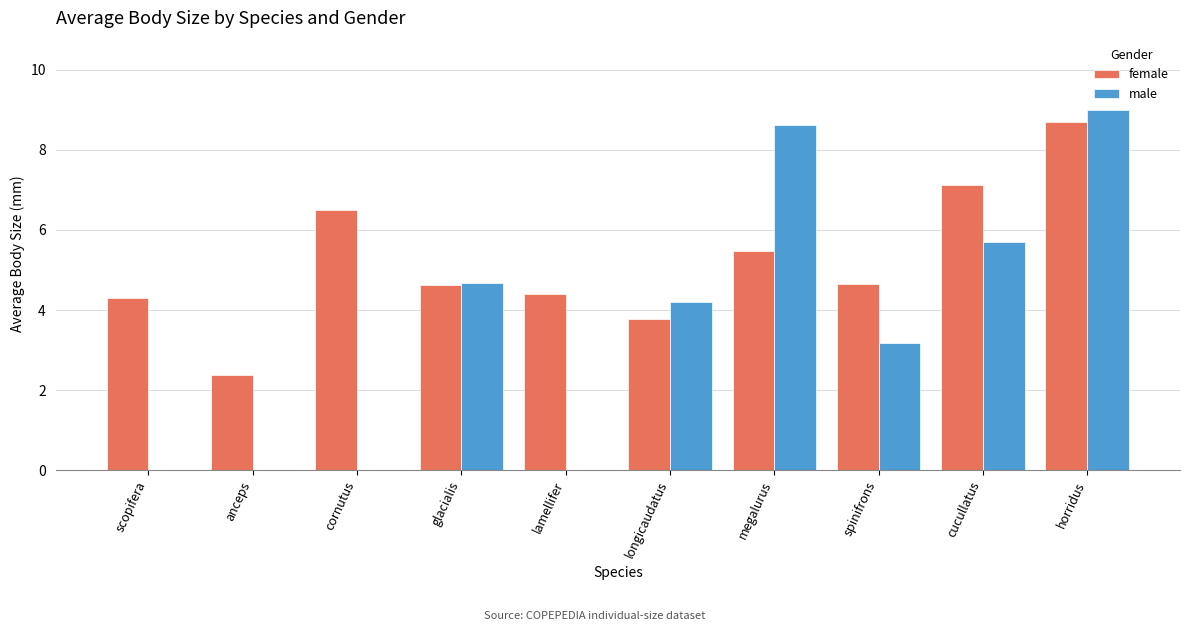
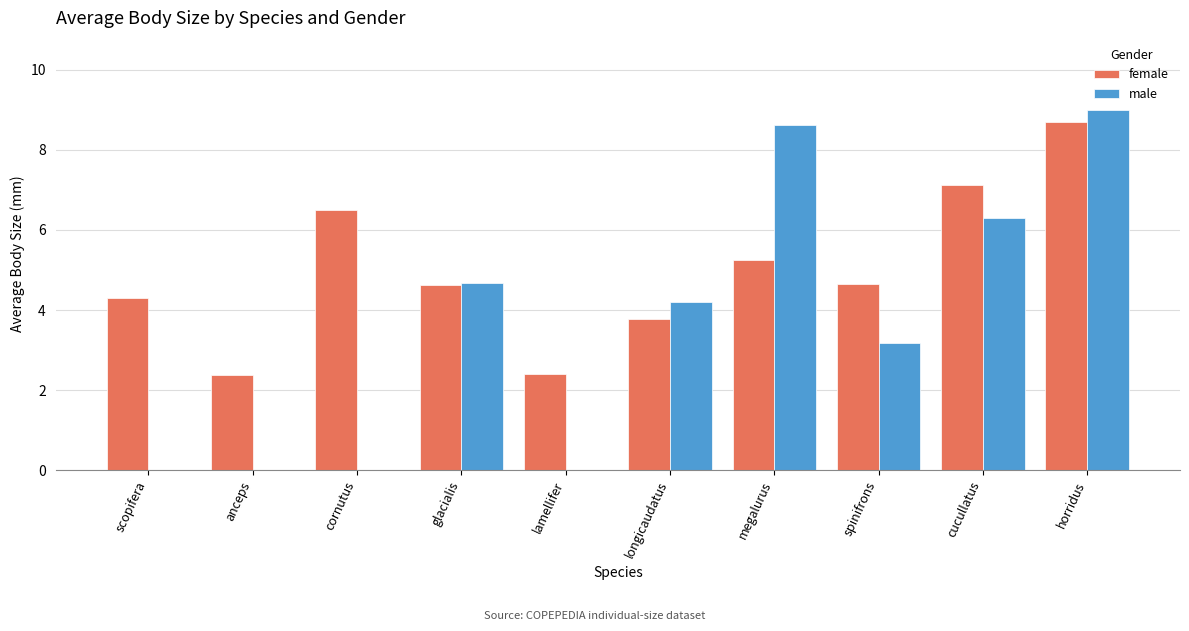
  {
    "female": {
      "scopifera": 4.3,
      "anceps": 2.4,
      "cornutus": 6.5,
      "glacialis": 4.6,
-     "lamellifer": 4.4,
+     "lamellifer": 2.4,
      "longicaudatus": 3.8,
-     "megalurus": 5.5,
+     "megalurus": 5.2,
      "spinifrons": 4.6,
      "cucullatus": 7.1,
      "horridus": 8.7
    },
    "male": {
      "scopifera": 0.0,
      "anceps": 0.0,
      "cornutus": 0.0,
      "glacialis": 4.7,
      "lamellifer": 0.0,
      "longicaudatus": 4.2,
      "megalurus": 8.6,
      "spinifrons": 3.2,
-     "cucullatus": 5.7,
+     "cucullatus": 6.3,
      "horridus": 9.0
    }
  }
